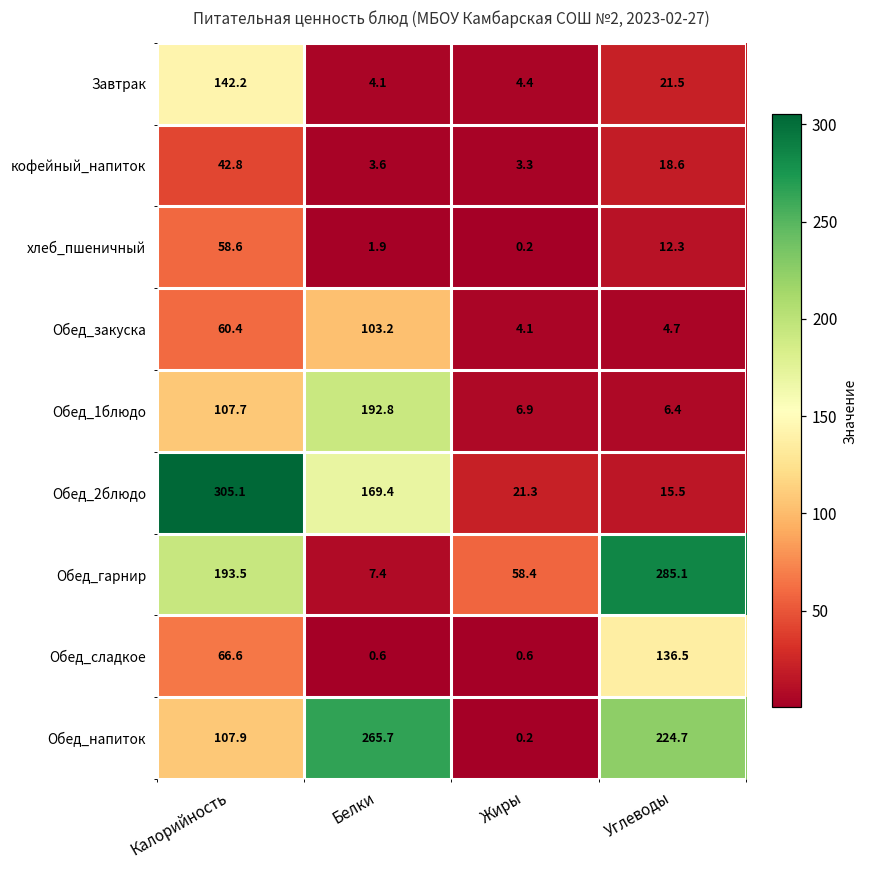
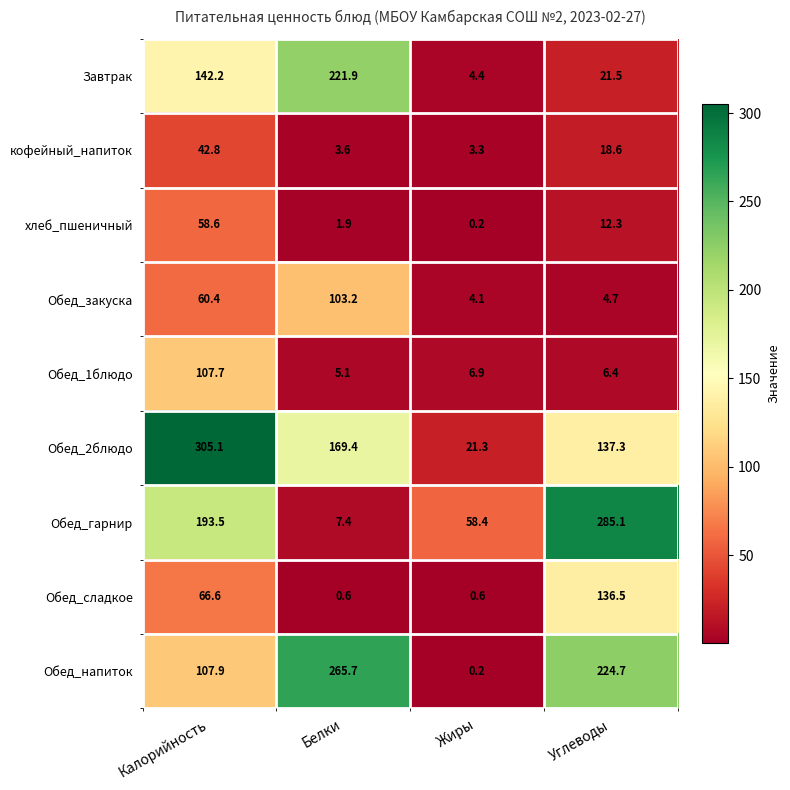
  {
    "Завтрак": {
      "Калорийность": 142.2,
-     "Белки": 4.1,
+     "Белки": 221.9,
      "Жиры": 4.4,
      "Углеводы": 21.5
    },
    "кофейный_напиток": {
      "Калорийность": 42.8,
      "Белки": 3.6,
      "Жиры": 3.3,
      "Углеводы": 18.6
    },
    "хлеб_пшеничный": {
      "Калорийность": 58.6,
      "Белки": 1.9,
      "Жиры": 0.2,
      "Углеводы": 12.3
    },
    "Обед_закуска": {
      "Калорийность": 60.4,
      "Белки": 103.2,
      "Жиры": 4.1,
      "Углеводы": 4.7
    },
    "Обед_1блюдо": {
      "Калорийность": 107.7,
-     "Белки": 192.8,
+     "Белки": 5.1,
      "Жиры": 6.9,
      "Углеводы": 6.4
    },
    "Обед_2блюдо": {
      "Калорийность": 305.1,
      "Белки": 169.4,
      "Жиры": 21.3,
-     "Углеводы": 15.5
+     "Углеводы": 137.3
    },
    "Обед_гарнир": {
      "Калорийность": 193.5,
      "Белки": 7.4,
      "Жиры": 58.4,
      "Углеводы": 285.1
    },
    "Обед_сладкое": {
      "Калорийность": 66.6,
      "Белки": 0.6,
      "Жиры": 0.6,
      "Углеводы": 136.5
    },
    "Обед_напиток": {
      "Калорийность": 107.9,
      "Белки": 265.7,
      "Жиры": 0.2,
      "Углеводы": 224.7
    }
  }
